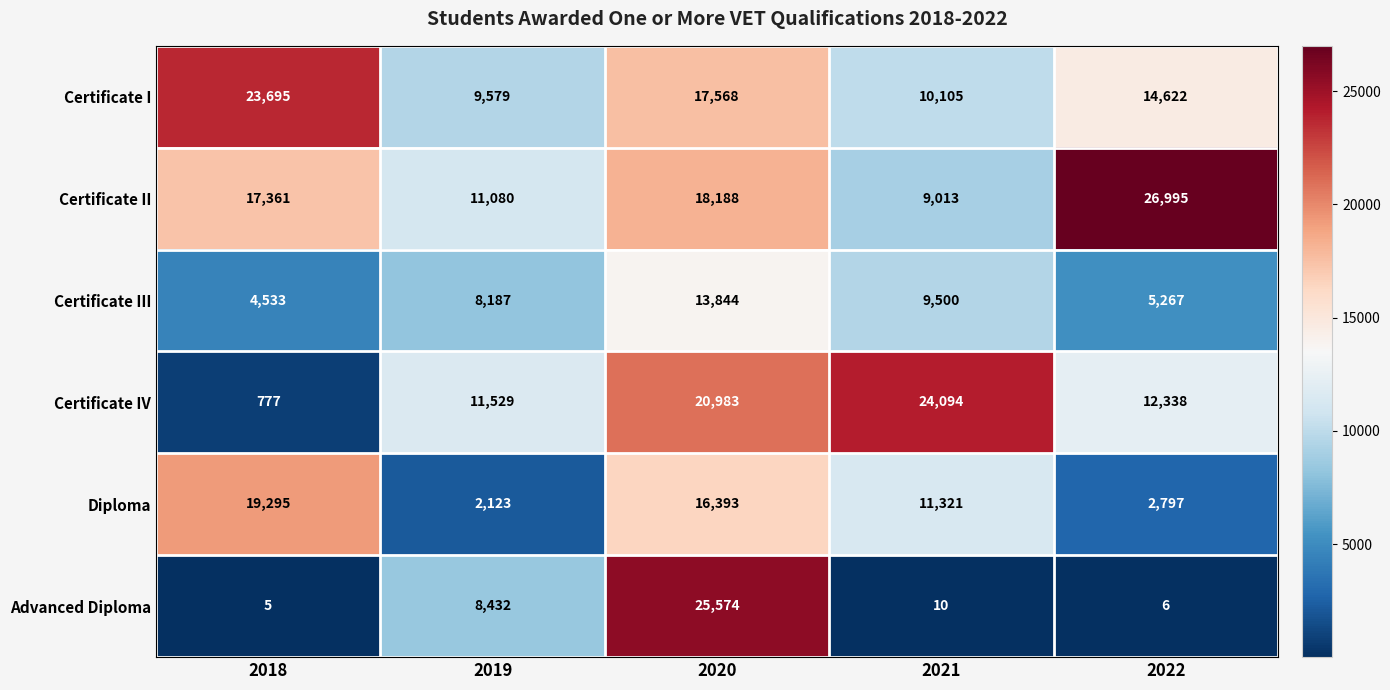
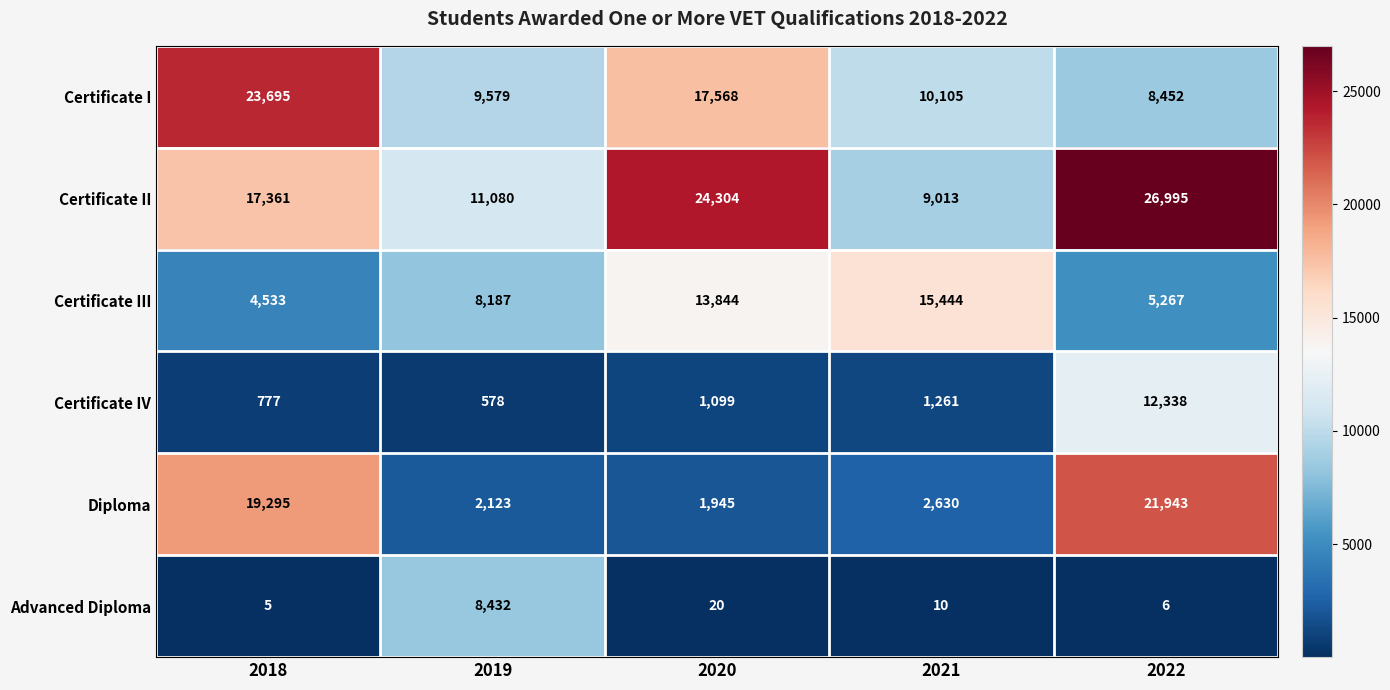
  {
    "Certificate I": {
      "2018": "23,695",
      "2019": "9,579",
      "2020": "17,568",
      "2021": "10,105",
-     "2022": "14,622"
+     "2022": "8,452"
    },
    "Certificate II": {
      "2018": "17,361",
      "2019": "11,080",
-     "2020": "18,188",
+     "2020": "24,304",
      "2021": "9,013",
      "2022": "26,995"
    },
    "Certificate III": {
      "2018": "4,533",
      "2019": "8,187",
      "2020": "13,844",
-     "2021": "9,500",
+     "2021": "15,444",
      "2022": "5,267"
    },
    "Certificate IV": {
      "2018": "777",
-     "2019": "11,529",
-     "2020": "20,983",
-     "2021": "24,094",
+     "2019": "578",
+     "2020": "1,099",
+     "2021": "1,261",
      "2022": "12,338"
    },
    "Diploma": {
      "2018": "19,295",
      "2019": "2,123",
-     "2020": "16,393",
-     "2021": "11,321",
-     "2022": "2,797"
+     "2020": "1,945",
+     "2021": "2,630",
+     "2022": "21,943"
    },
    "Advanced Diploma": {
      "2018": "5",
      "2019": "8,432",
-     "2020": "25,574",
+     "2020": "20",
      "2021": "10",
      "2022": "6"
    }
  }
